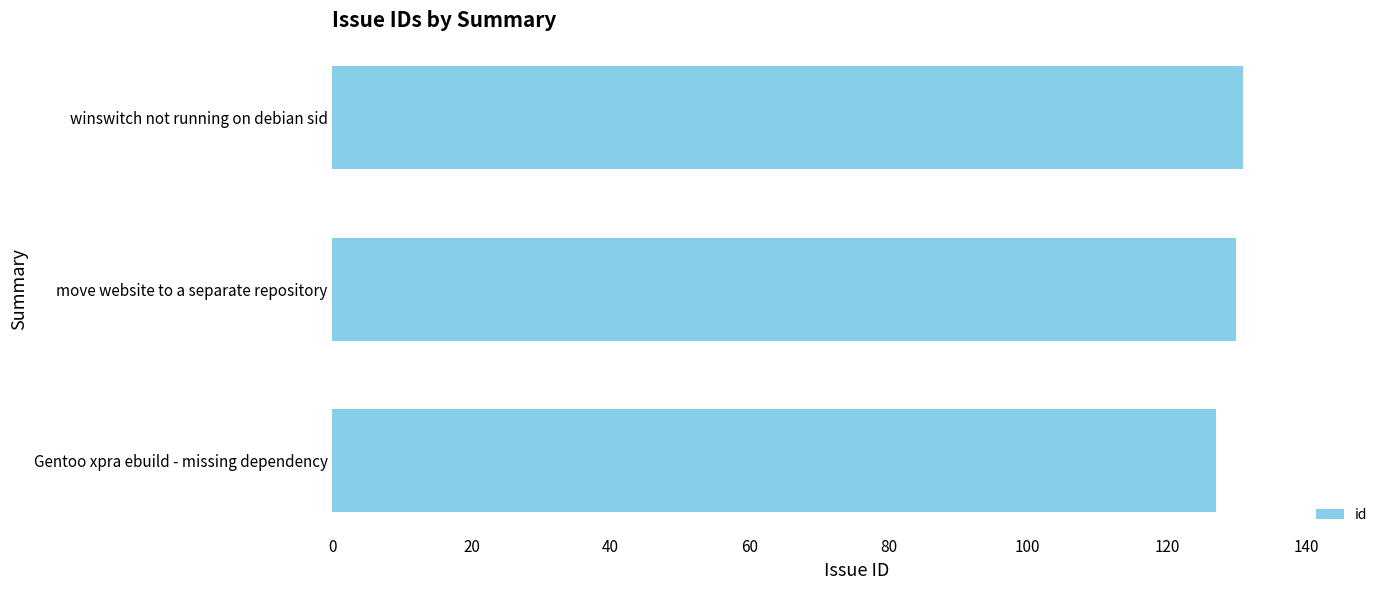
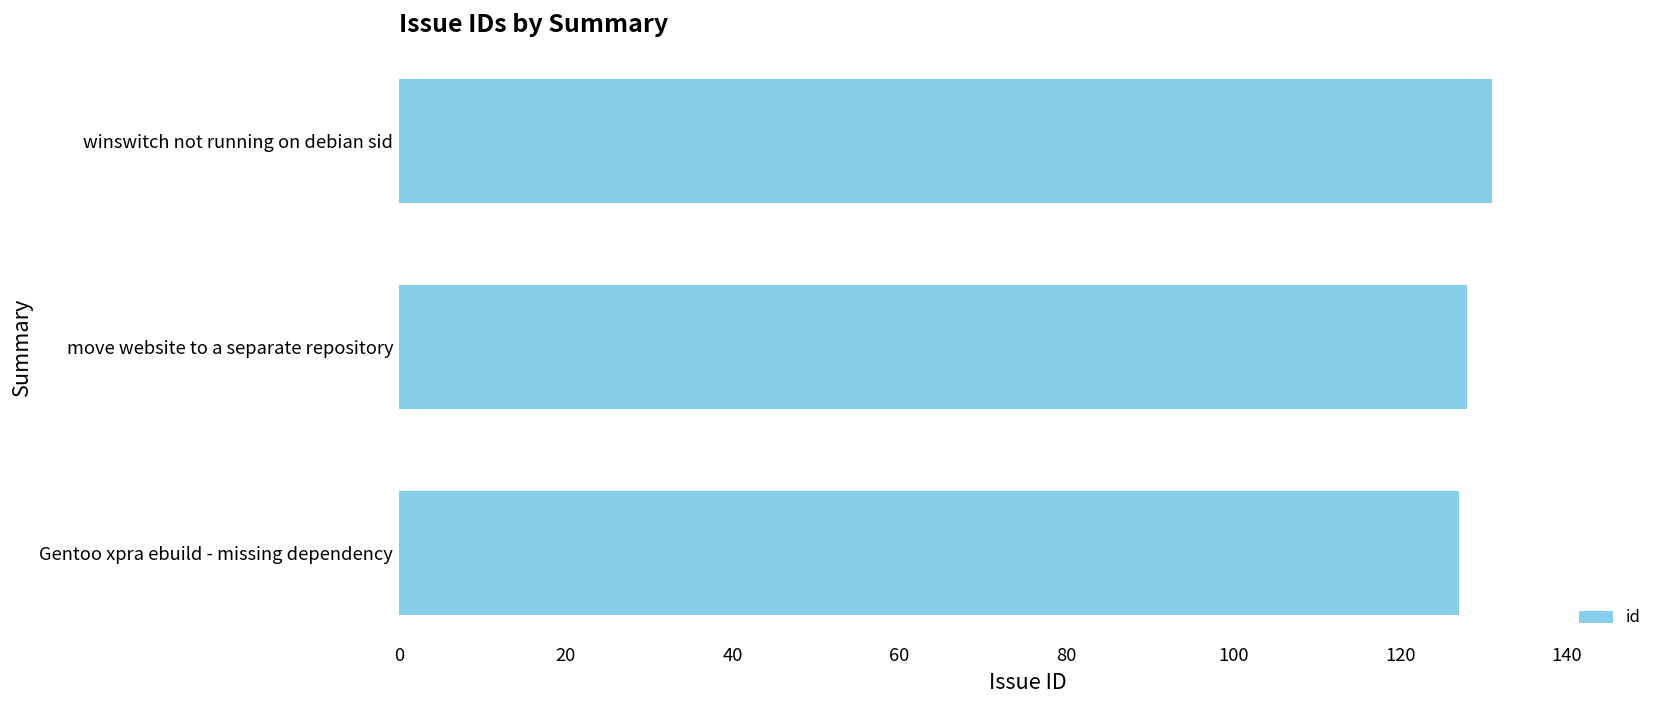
  {
    "winswitch not running on debian sid": 131,
-   "move website to a separate repository": 130,
+   "move website to a separate repository": 128,
    "Gentoo xpra ebuild - missing dependency": 127
  }
